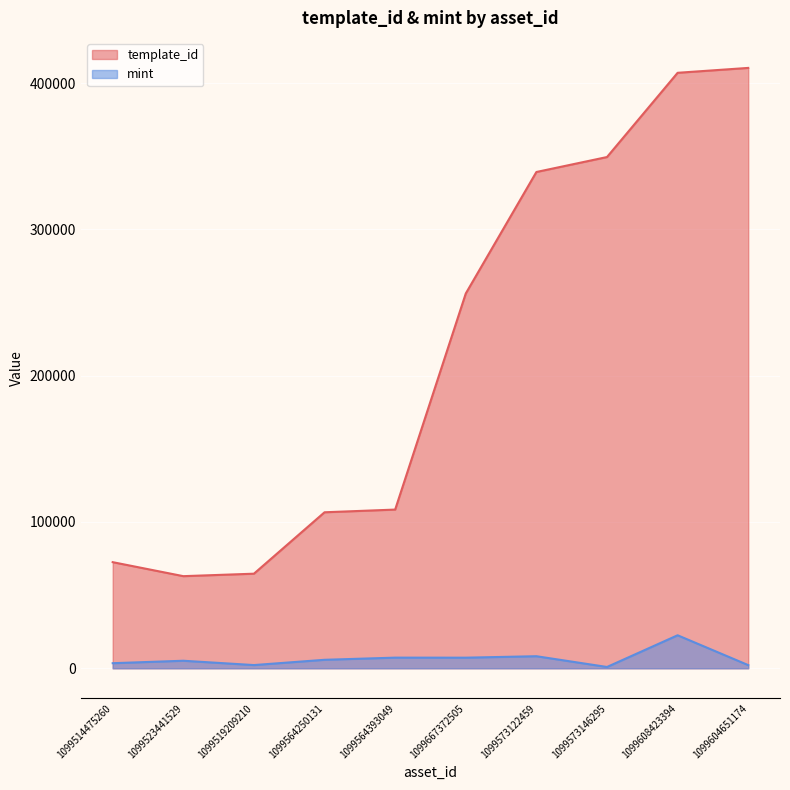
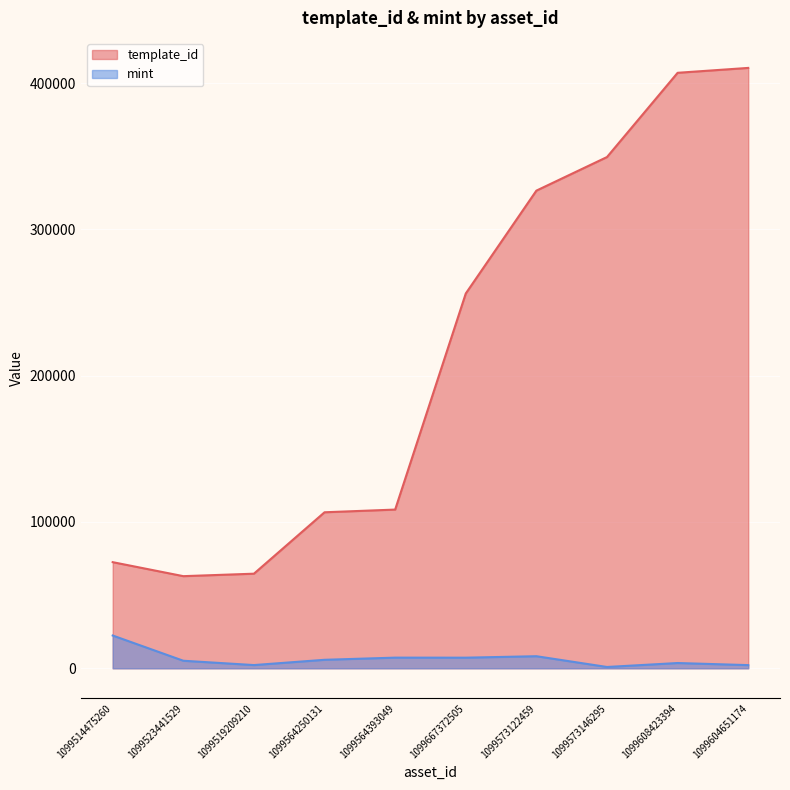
  {
    "template_id": {
      "1099514475260": 73000,
      "1099523441529": 63000,
      "1099519209210": 65000,
      "1099564250131": 107000,
      "1099564393049": 108000,
      "1099667372505": 256000,
-     "1099573122459": 339000,
+     "1099573122459": 326000,
      "1099573146295": 349000,
      "1099608423394": 407000,
      "1099604651174": 410000
    },
    "mint": {
-     "1099514475260": 3000,
+     "1099514475260": 22000,
      "1099523441529": 5000,
      "1099519209210": 2000,
      "1099564250131": 6000,
      "1099564393049": 7000,
      "1099667372505": 7000,
      "1099573122459": 8000,
      "1099573146295": 1000,
-     "1099608423394": 23000,
+     "1099608423394": 4000,
      "1099604651174": 2000
    }
  }
